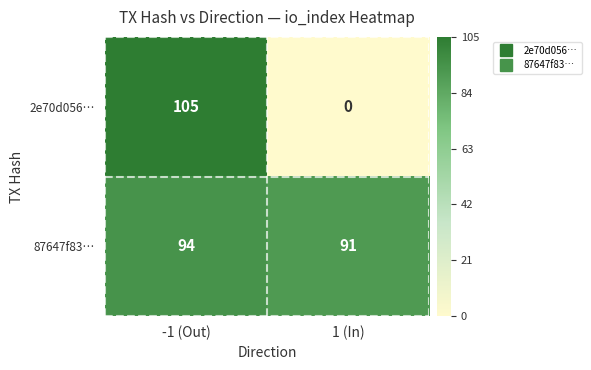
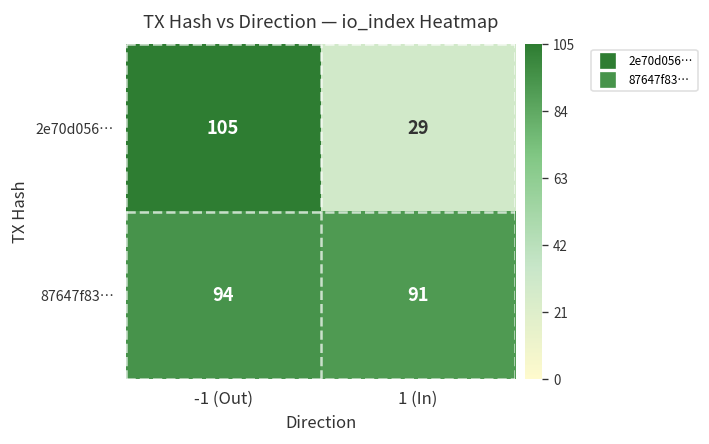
  {
    "2e70d056…": {
      "-1 (Out)": 105,
-     "1 (In)": 0
+     "1 (In)": 29
    },
    "87647f83…": {
      "-1 (Out)": 94,
      "1 (In)": 91
    }
  }
